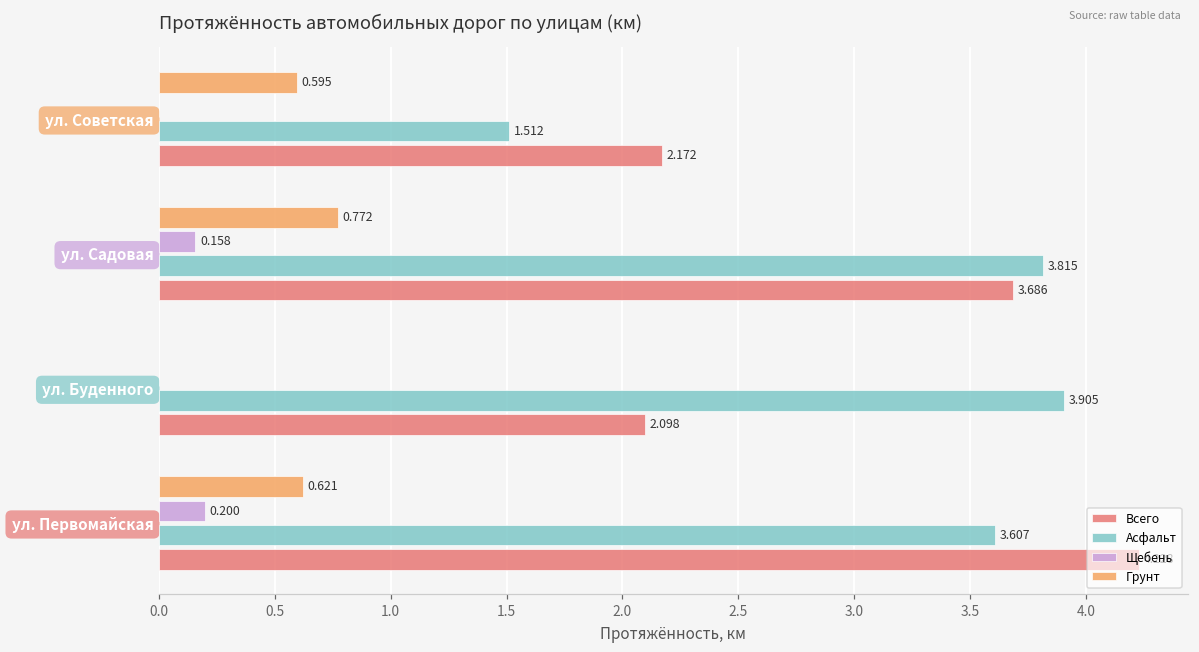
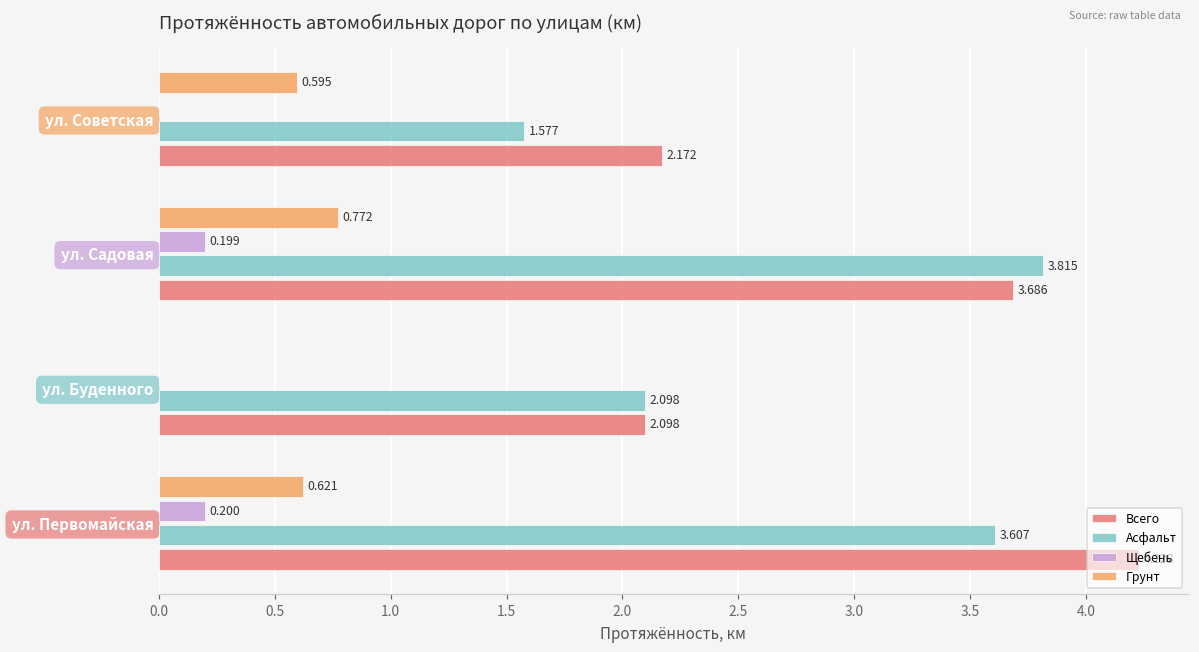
  {
    "Асфальт": {
-     "ул. Советская": 1.512,
+     "ул. Советская": 1.577,
      "ул. Садовая": 3.815,
-     "ул. Буденного": 3.905,
+     "ул. Буденного": 2.098,
      "ул. Первомайская": 3.607
    },
    "Щебень": {
-     "ул. Садовая": 0.158,
+     "ул. Садовая": 0.199,
      "ул. Первомайская": 0.200
    }
  }
